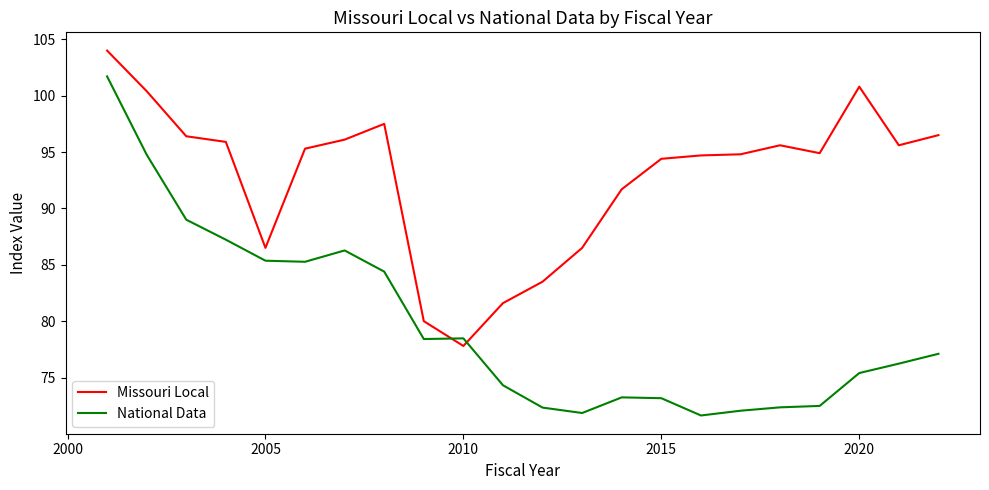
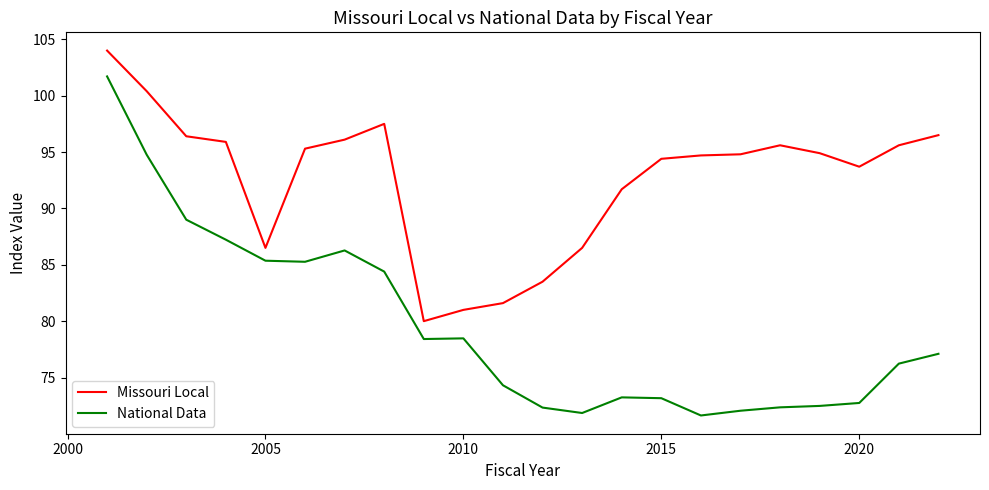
  {
    "Missouri Local": {
      "2005": 86.5,
-     "2010": 77.8,
+     "2010": 81.0,
      "2015": 94.4,
-     "2020": 100.8
+     "2020": 93.7
    },
    "National Data": {
      "2005": 85.4,
      "2010": 78.5,
      "2015": 73.2,
-     "2020": 75.4
+     "2020": 72.7
    }
  }
